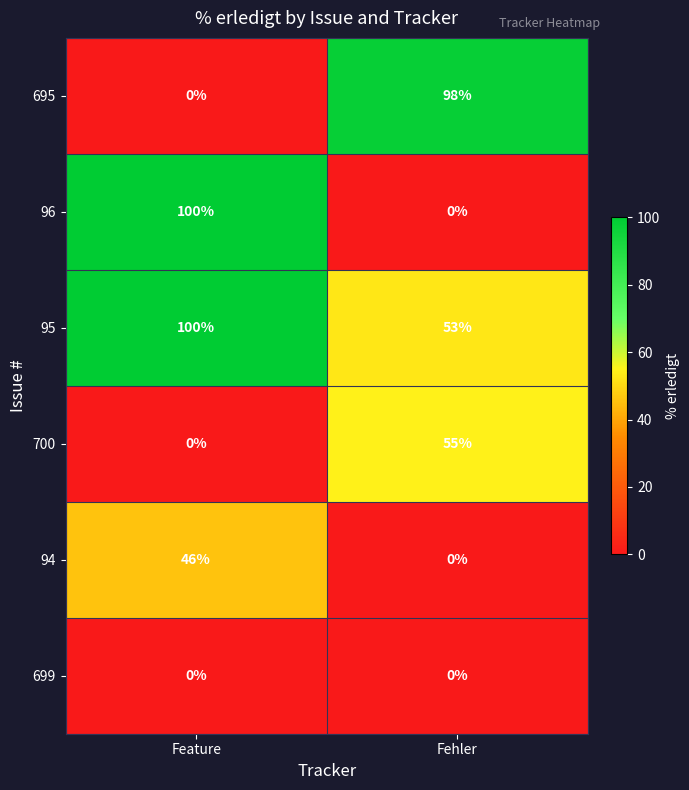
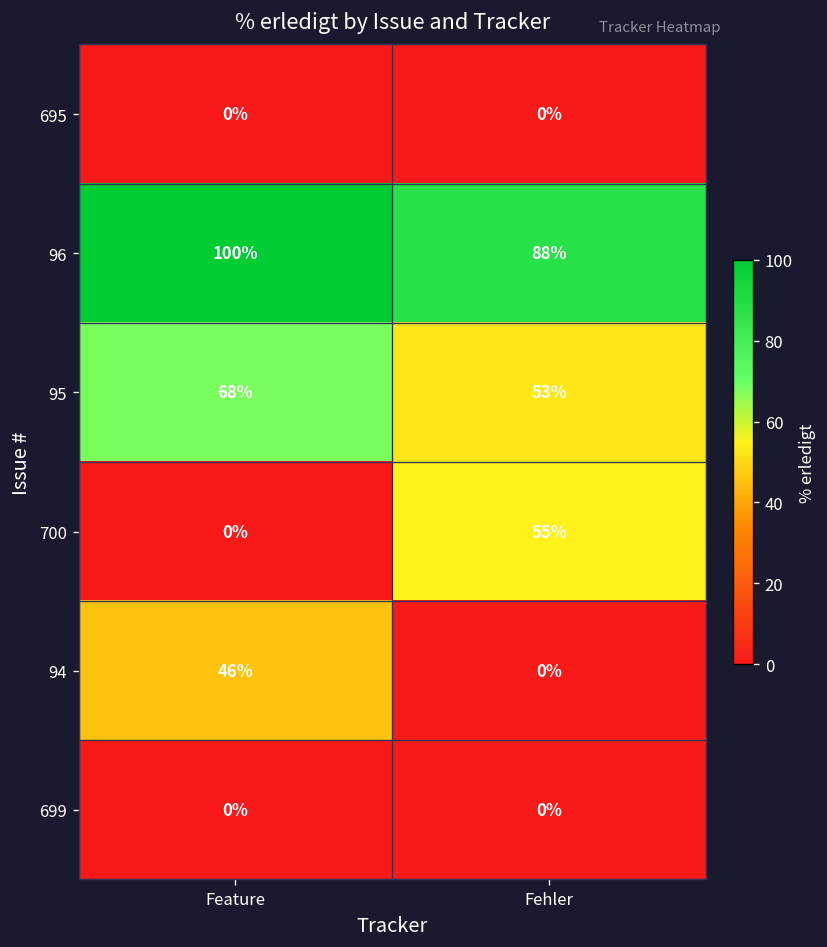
  {
    "695": {
      "Feature": "0%",
-     "Fehler": "98%"
+     "Fehler": "0%"
    },
    "96": {
      "Feature": "100%",
-     "Fehler": "0%"
+     "Fehler": "88%"
    },
    "95": {
-     "Feature": "100%",
+     "Feature": "68%",
      "Fehler": "53%"
    },
    "700": {
      "Feature": "0%",
      "Fehler": "55%"
    },
    "94": {
      "Feature": "46%",
      "Fehler": "0%"
    },
    "699": {
      "Feature": "0%",
      "Fehler": "0%"
    }
  }
